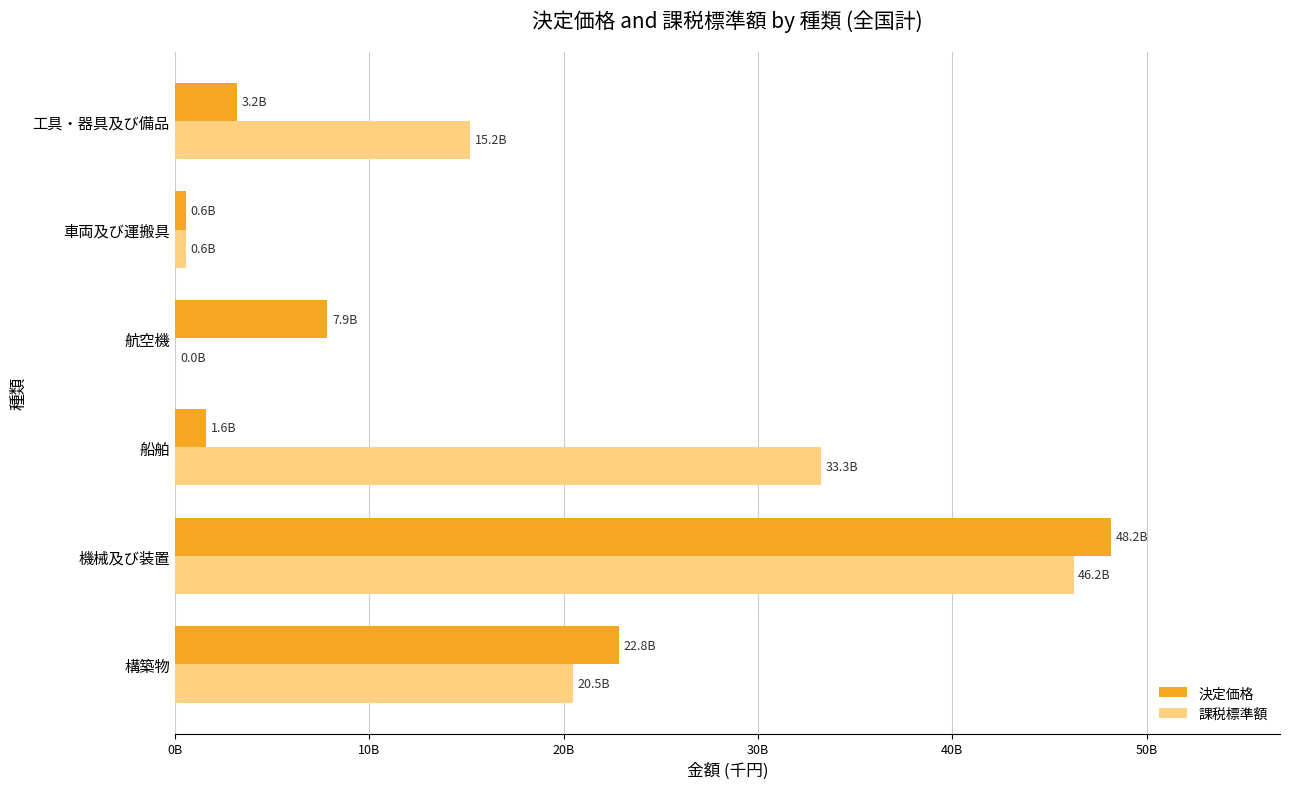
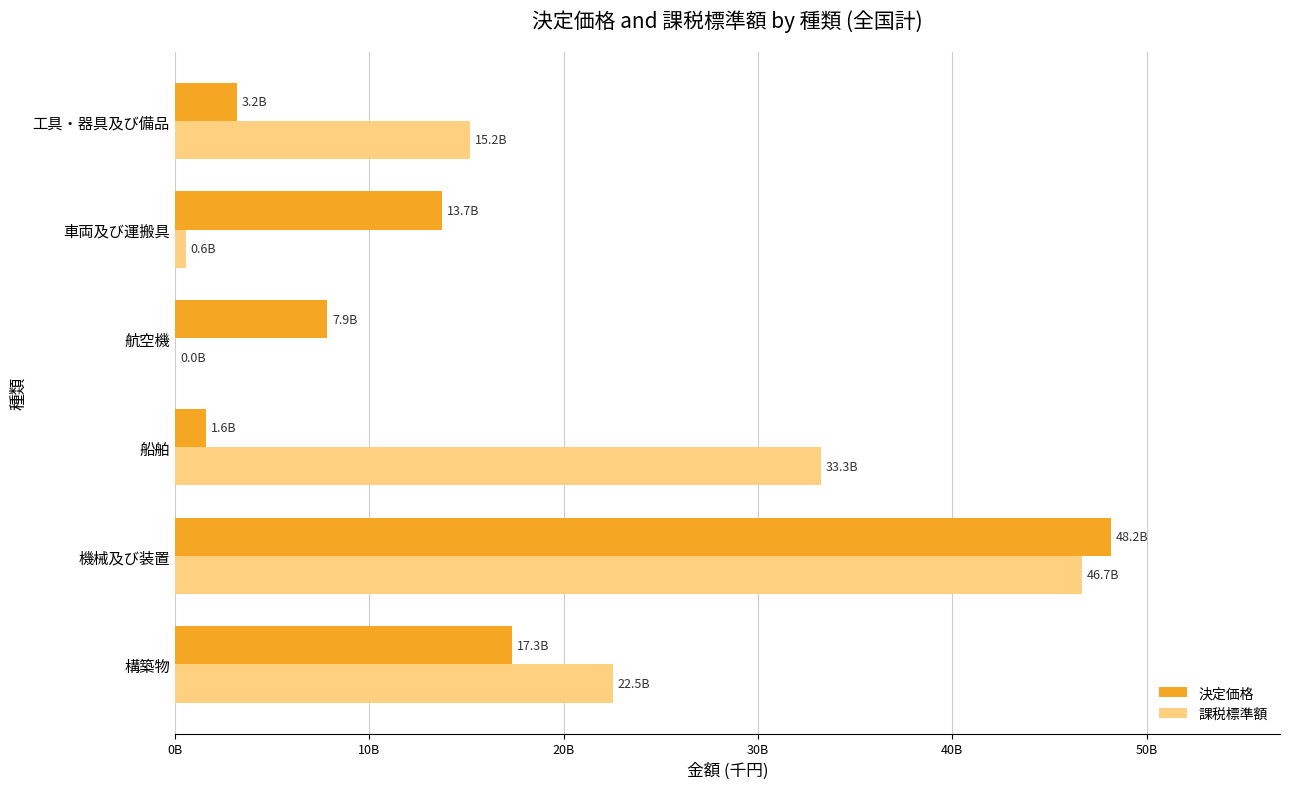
  {
    "決定価格": {
      "工具・器具及び備品": "3.2B",
-     "車両及び運搬具": "0.6B",
+     "車両及び運搬具": "13.7B",
      "航空機": "7.9B",
      "船舶": "1.6B",
      "機械及び装置": "48.2B",
-     "構築物": "22.8B"
+     "構築物": "17.3B"
    },
    "課税標準額": {
      "工具・器具及び備品": "15.2B",
      "車両及び運搬具": "0.6B",
      "船舶": "33.3B",
-     "機械及び装置": "46.2B",
-     "構築物": "20.5B"
+     "機械及び装置": "46.7B",
+     "構築物": "22.5B"
    }
  }
